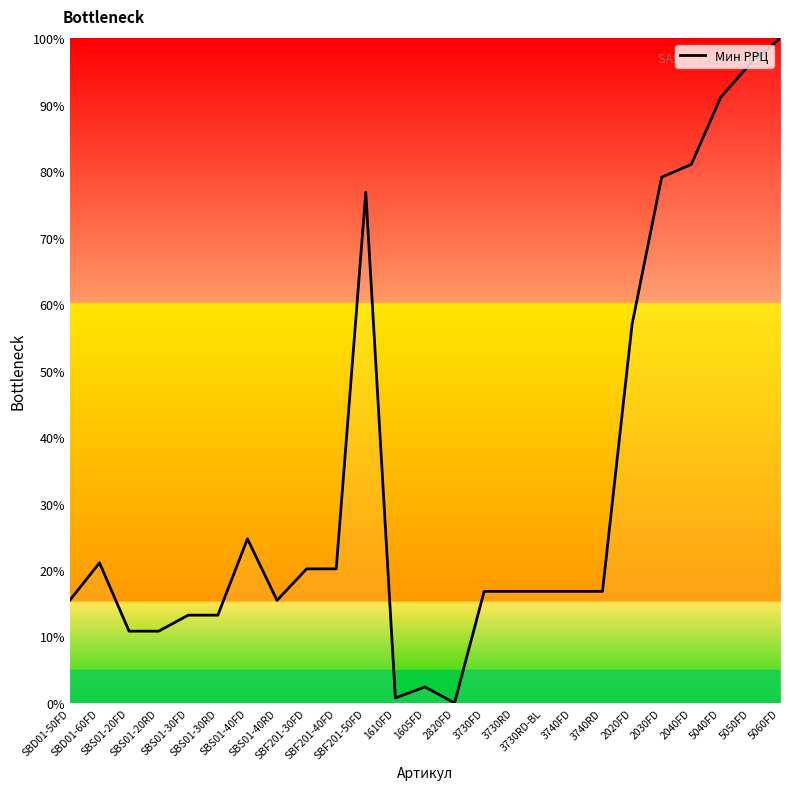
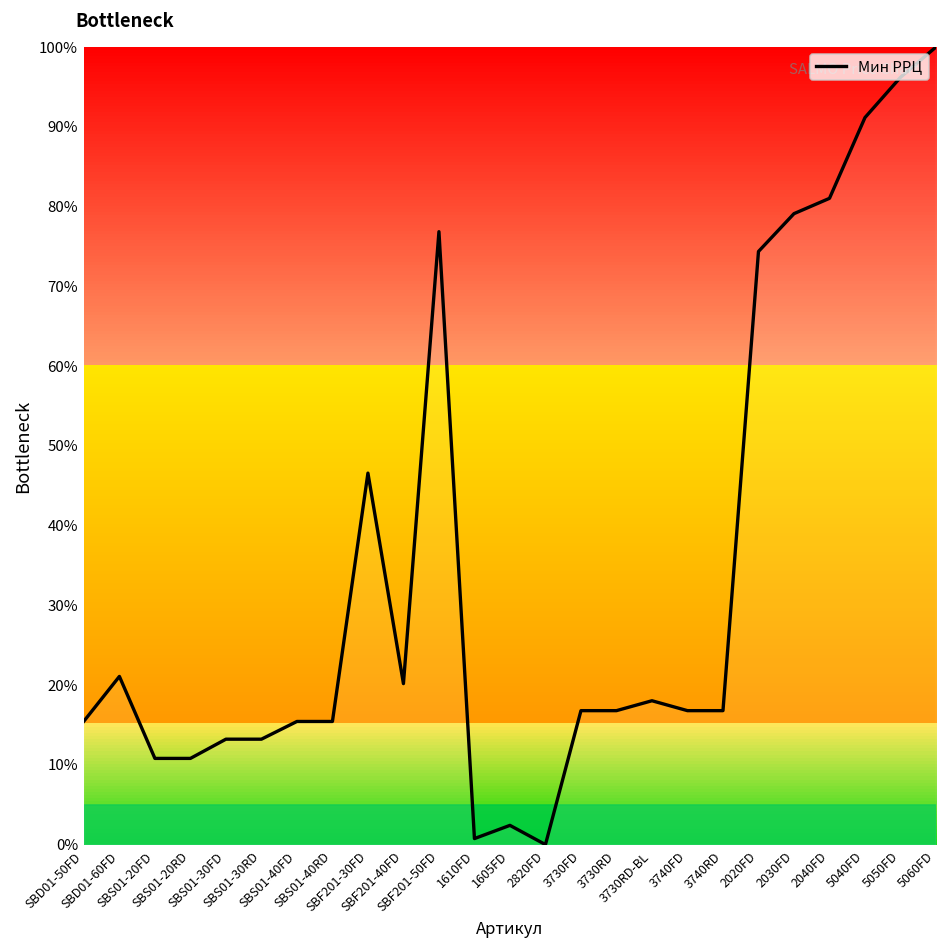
  {
    "SBD01-50FD": "15%",
    "SBD01-60FD": "21%",
    "SBS01-20FD": "11%",
    "SBS01-20RD": "11%",
    "SBS01-30FD": "13%",
    "SBS01-30RD": "13%",
-   "SBS01-40FD": "25%",
+   "SBS01-40FD": "15%",
    "SBS01-40RD": "15%",
-   "SBF201-30FD": "20%",
+   "SBF201-30FD": "47%",
    "SBF201-40FD": "20%",
    "SBF201-50FD": "77%",
    "3730FD": "17%",
    "3730RD": "17%",
-   "3730RD-BL": "17%",
+   "3730RD-BL": "18%",
    "3740FD": "17%",
    "3740RD": "17%",
-   "2020FD": "57%",
+   "2020FD": "74%",
    "2030FD": "79%",
    "2040FD": "81%",
    "5040FD": "91%",
    "5060FD": "100%"
  }
